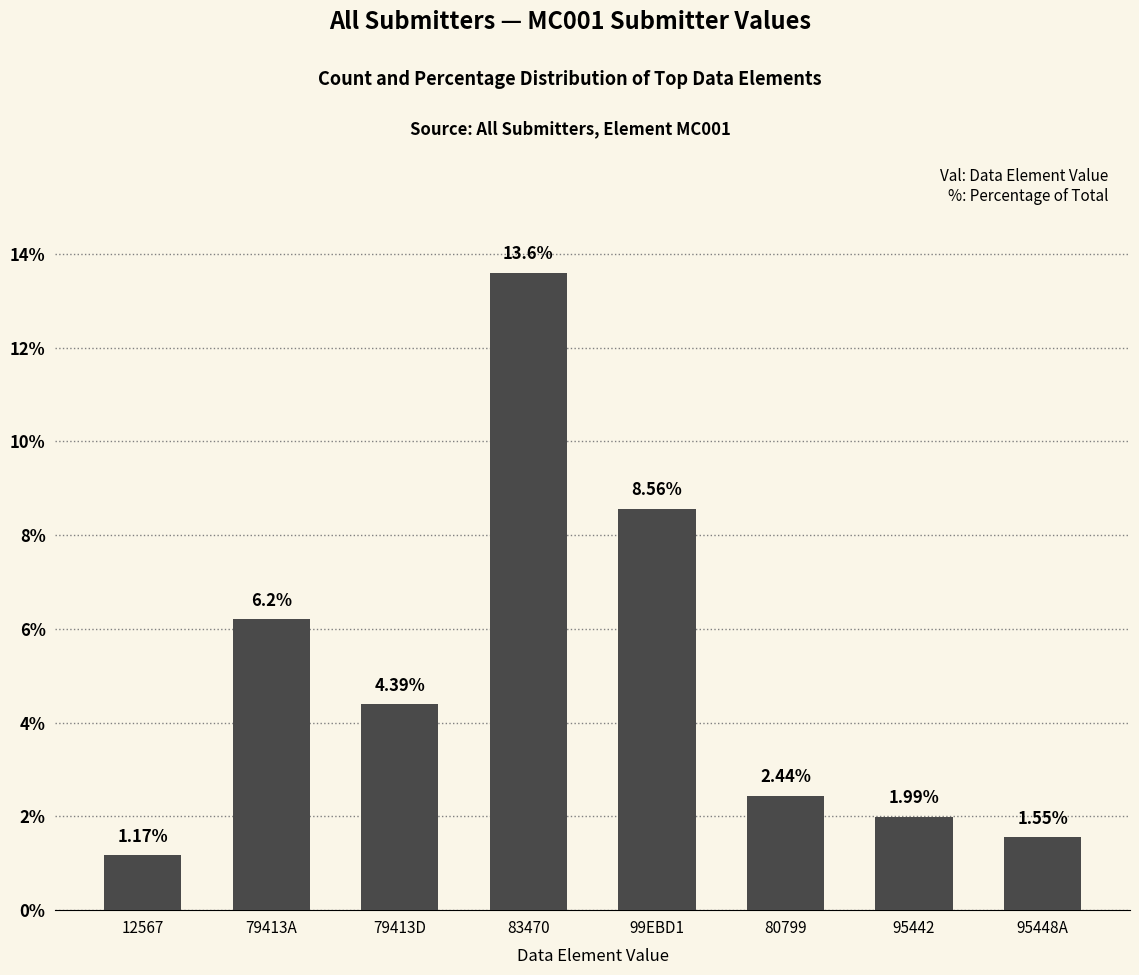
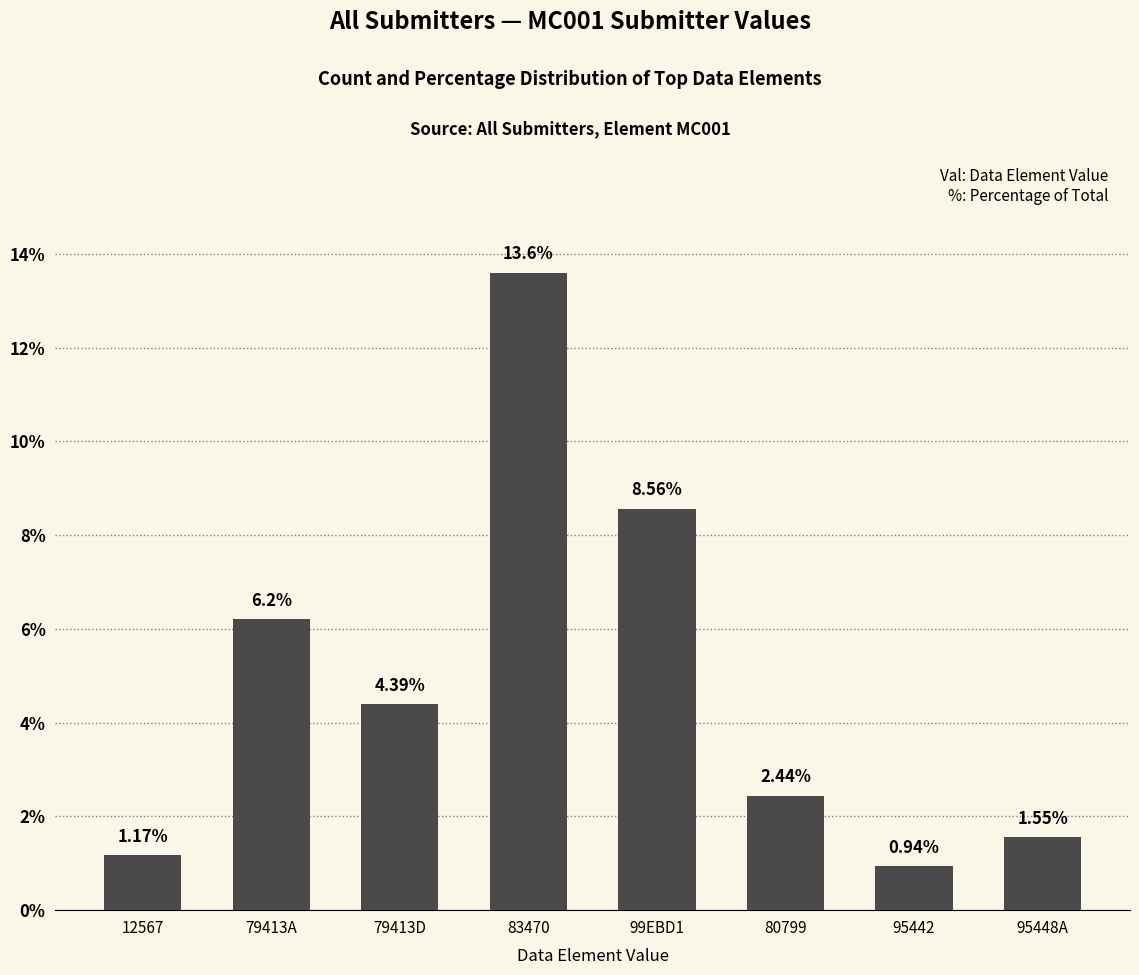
  {
    "12567": "1.17%",
    "79413A": "6.2%",
    "79413D": "4.39%",
    "83470": "13.6%",
    "99EBD1": "8.56%",
    "80799": "2.44%",
-   "95442": "1.99%",
+   "95442": "0.94%",
    "95448A": "1.55%"
  }
